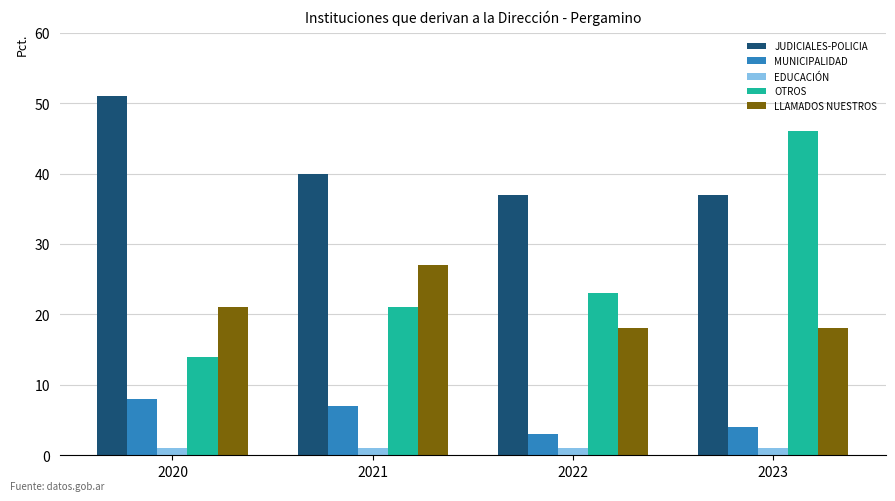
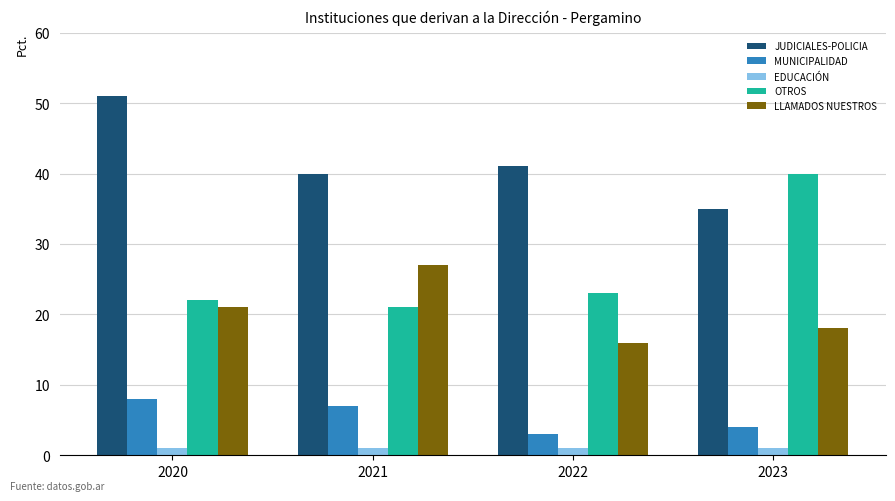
  {
    "JUDICIALES-POLICIA": {
      "2020": 51,
      "2021": 40,
-     "2022": 37,
-     "2023": 37
+     "2022": 41,
+     "2023": 35
    },
    "MUNICIPALIDAD": {
      "2020": 8,
      "2021": 7,
      "2022": 3,
      "2023": 4
    },
    "EDUCACIÓN": {
      "2020": 1,
      "2021": 1,
      "2022": 1,
      "2023": 1
    },
    "OTROS": {
-     "2020": 14,
+     "2020": 22,
      "2021": 21,
      "2022": 23,
-     "2023": 46
+     "2023": 40
    },
    "LLAMADOS NUESTROS": {
      "2020": 21,
      "2021": 27,
-     "2022": 18,
+     "2022": 16,
      "2023": 18
    }
  }
